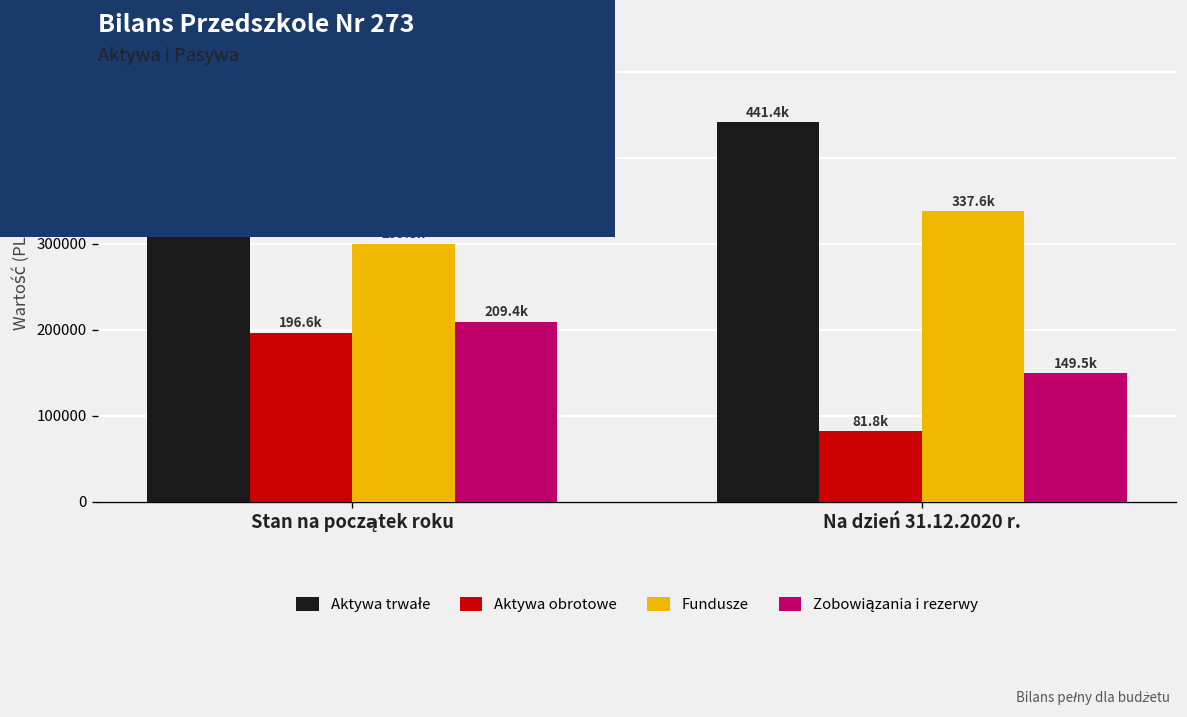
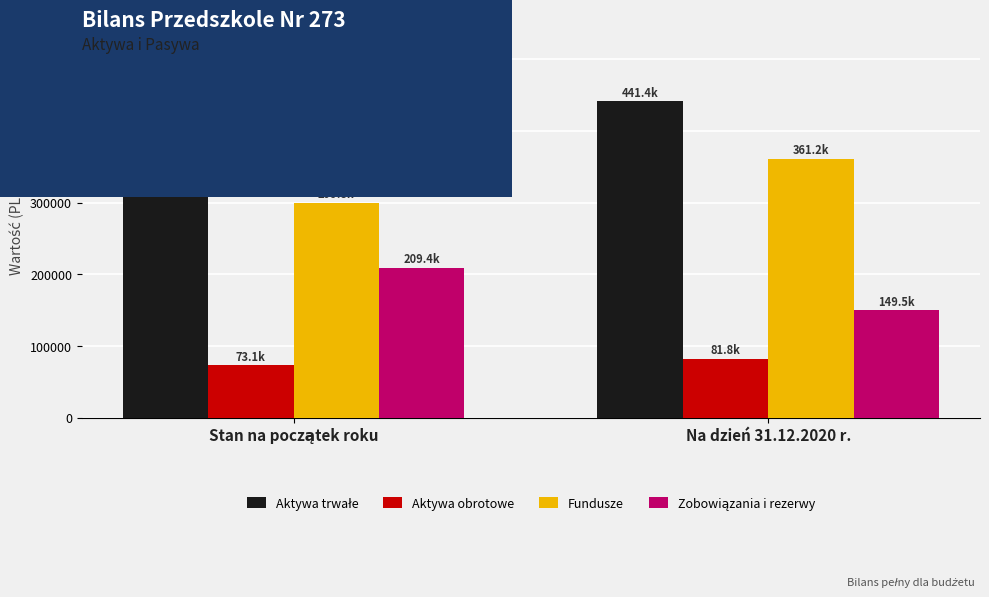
  {
    "Aktywa trwałe": {
      "Na dzień 31.12.2020 r.": "441.4k"
    },
    "Aktywa obrotowe": {
-     "Stan na początek roku": "196.6k",
+     "Stan na początek roku": "73.1k",
      "Na dzień 31.12.2020 r.": "81.8k"
    },
    "Fundusze": {
      "Stan na początek roku": "299.8k",
-     "Na dzień 31.12.2020 r.": "337.6k"
+     "Na dzień 31.12.2020 r.": "361.2k"
    },
    "Zobowiązania i rezerwy": {
      "Stan na początek roku": "209.4k",
      "Na dzień 31.12.2020 r.": "149.5k"
    }
  }
